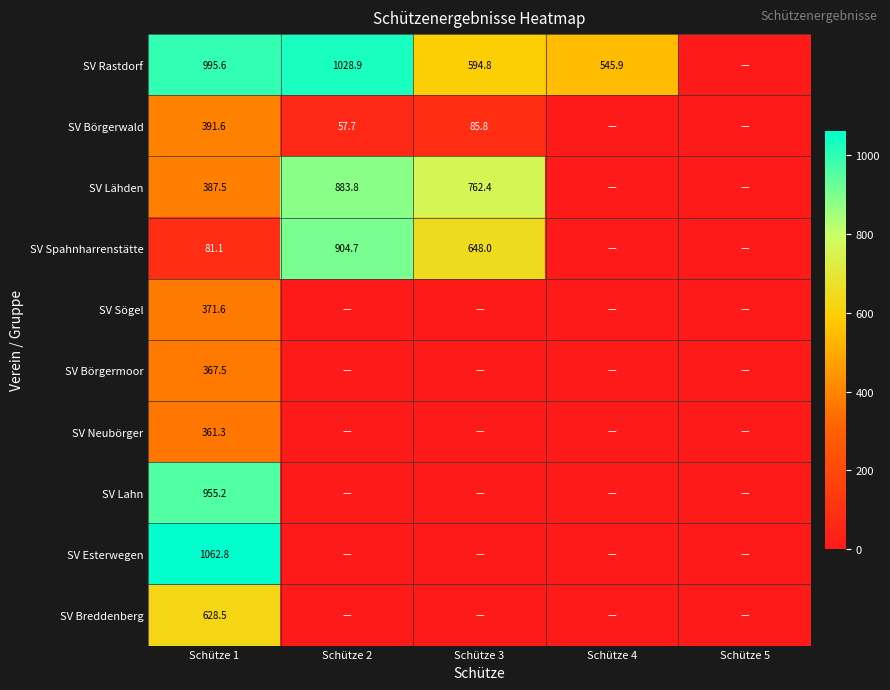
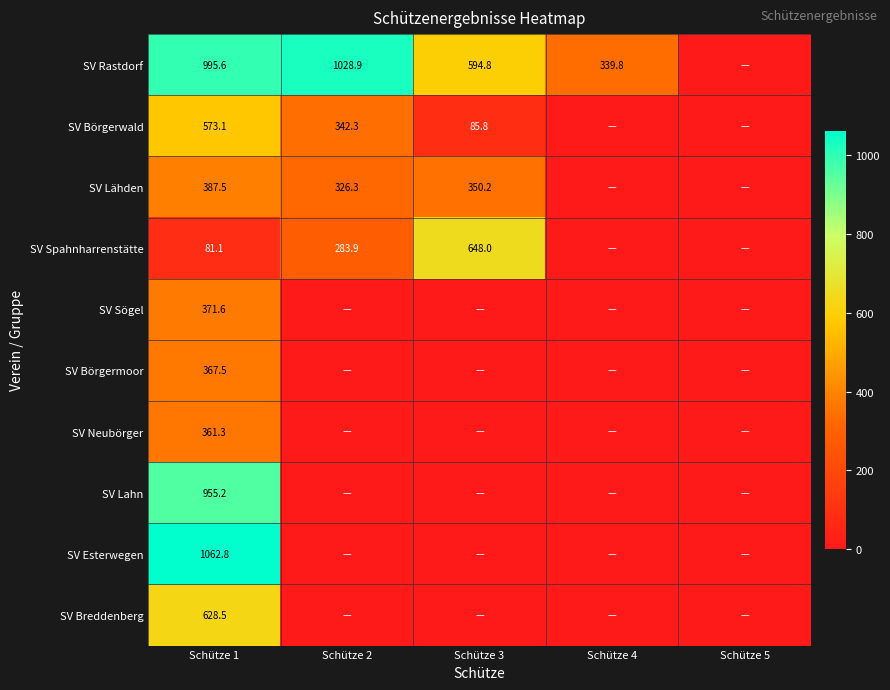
  {
    "SV Rastdorf": {
      "Schütze 1": 995.6,
      "Schütze 2": 1028.9,
      "Schütze 3": 594.8,
-     "Schütze 4": 545.9
+     "Schütze 4": 339.8
    },
    "SV Börgerwald": {
-     "Schütze 1": 391.6,
-     "Schütze 2": 57.7,
+     "Schütze 1": 573.1,
+     "Schütze 2": 342.3,
      "Schütze 3": 85.8
    },
    "SV Lähden": {
      "Schütze 1": 387.5,
-     "Schütze 2": 883.8,
-     "Schütze 3": 762.4
+     "Schütze 2": 326.3,
+     "Schütze 3": 350.2
    },
    "SV Spahnharrenstätte": {
      "Schütze 1": 81.1,
-     "Schütze 2": 904.7,
+     "Schütze 2": 283.9,
      "Schütze 3": 648.0
    },
    "SV Sögel": {
      "Schütze 1": 371.6
    },
    "SV Börgermoor": {
      "Schütze 1": 367.5
    },
    "SV Neubörger": {
      "Schütze 1": 361.3
    },
    "SV Lahn": {
      "Schütze 1": 955.2
    },
    "SV Esterwegen": {
      "Schütze 1": 1062.8
    },
    "SV Breddenberg": {
      "Schütze 1": 628.5
    }
  }
